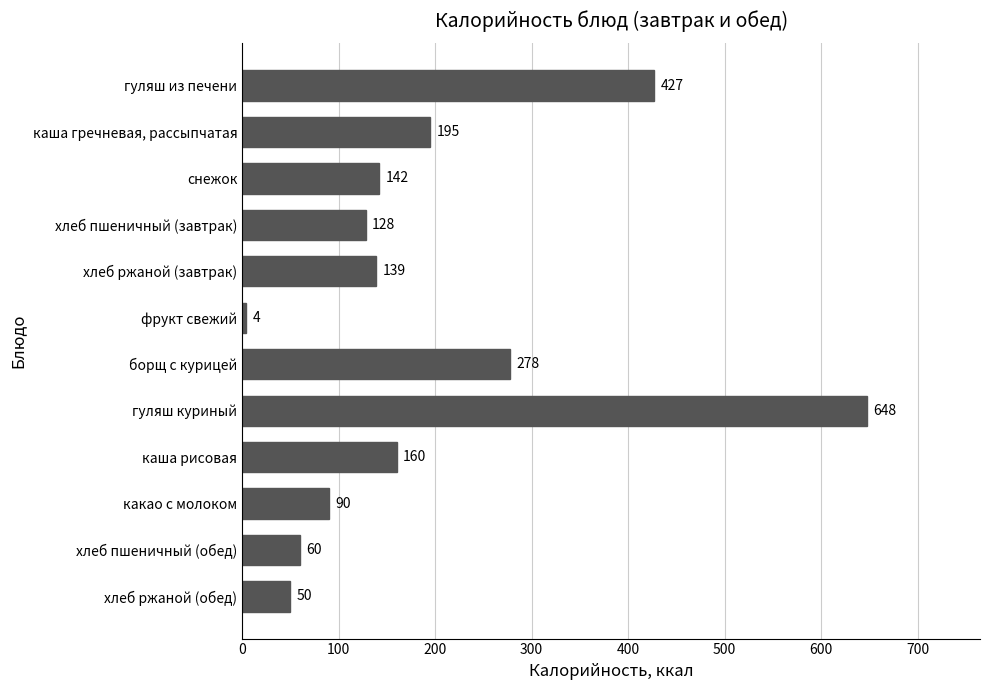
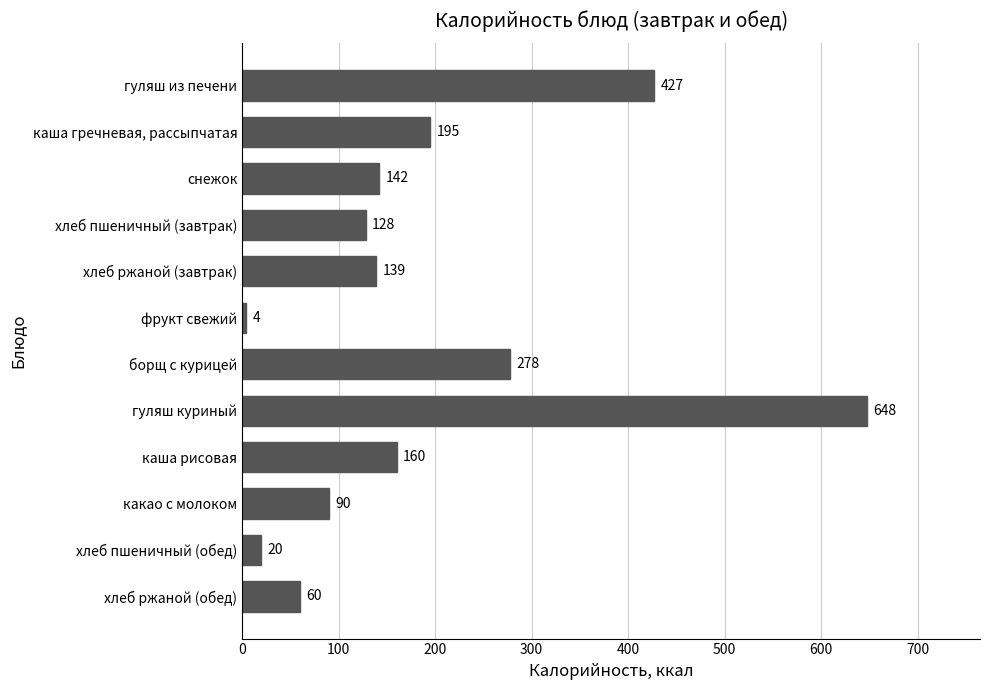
  {
    "гуляш из печени": 427,
    "каша гречневая, рассыпчатая": 195,
    "снежок": 142,
    "хлеб пшеничный (завтрак)": 128,
    "хлеб ржаной (завтрак)": 139,
    "фрукт свежий": 4,
    "борщ с курицей": 278,
    "гуляш куриный": 648,
    "каша рисовая": 160,
    "какао с молоком": 90,
-   "хлеб пшеничный (обед)": 60,
-   "хлеб ржаной (обед)": 50
+   "хлеб пшеничный (обед)": 20,
+   "хлеб ржаной (обед)": 60
  }
